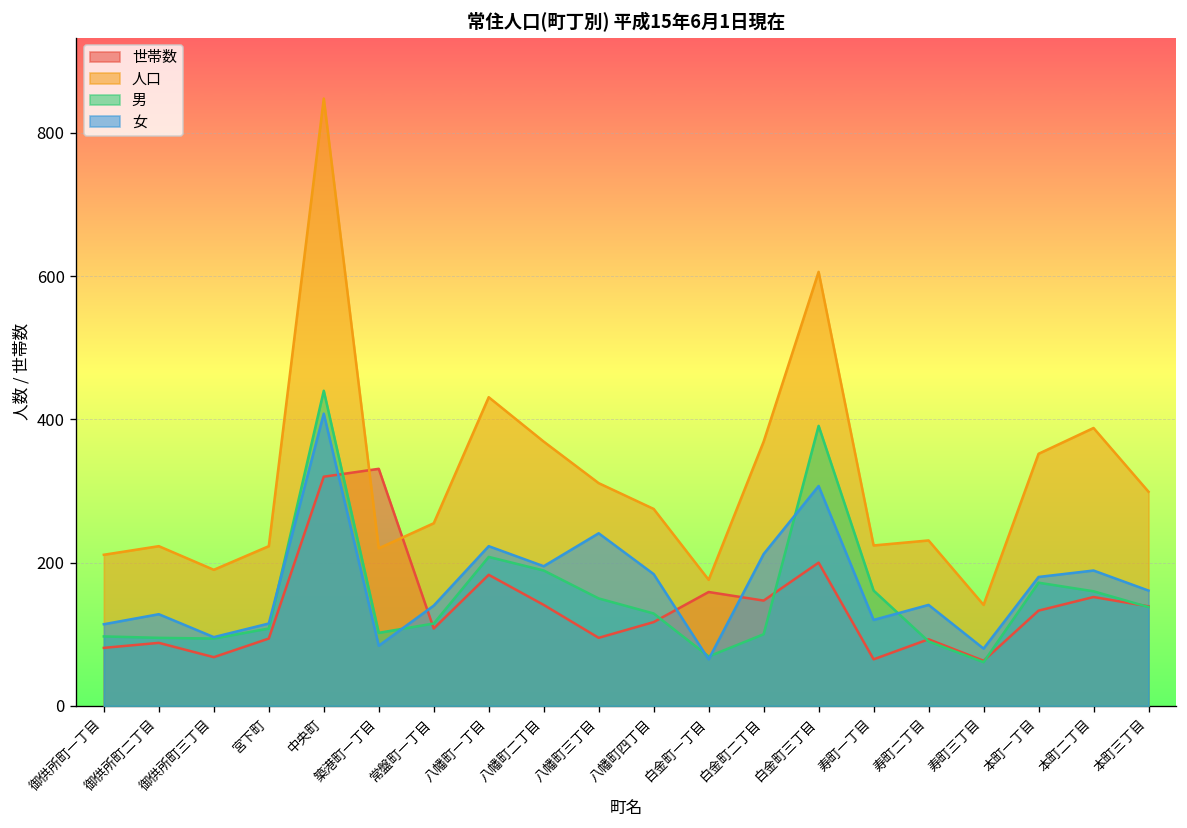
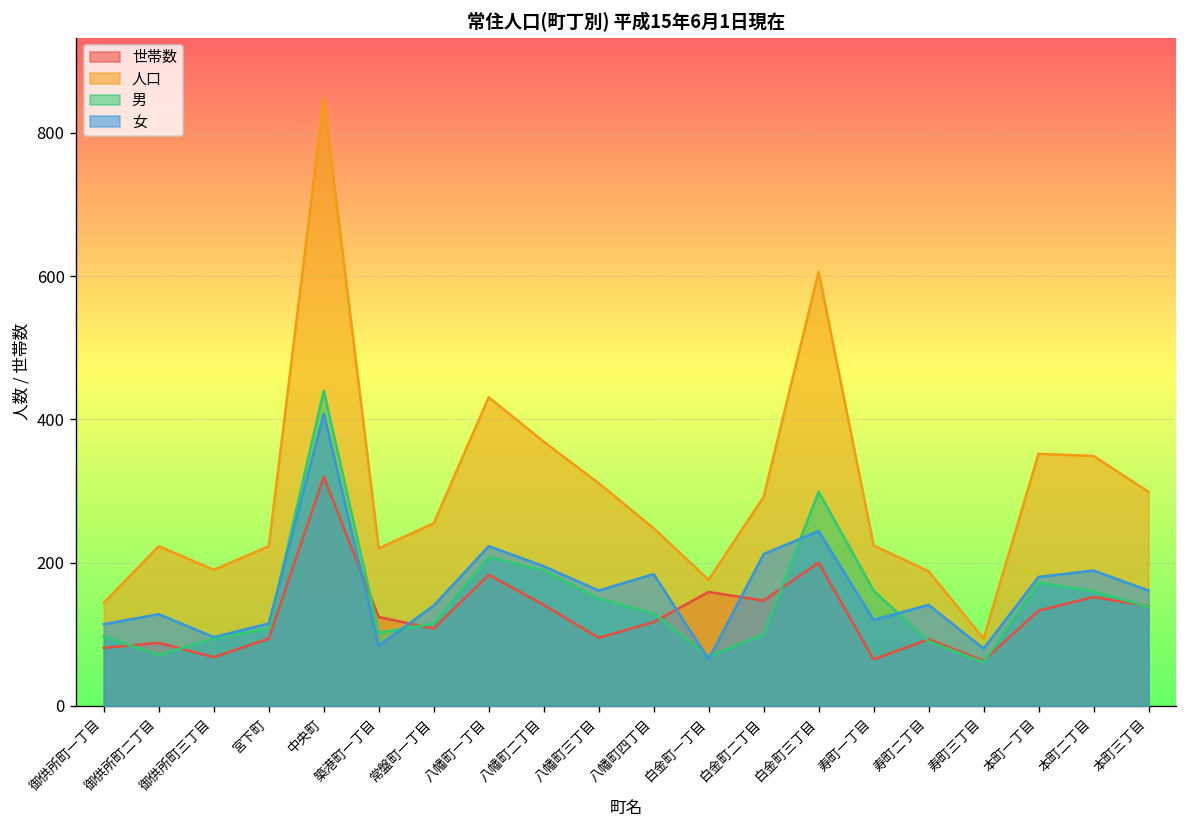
  {
    "世帯数": {
      "御供所町一丁目": 80,
      "御供所町二丁目": 90,
      "御供所町三丁目": 70,
      "宮下町": 90,
      "中央町": 320,
-     "築港町一丁目": 330,
+     "築港町一丁目": 120,
      "常盤町一丁目": 110,
      "八幡町一丁目": 180,
      "八幡町二丁目": 140,
      "八幡町三丁目": 100,
      "八幡町四丁目": 120,
      "白金町一丁目": 160,
      "白金町二丁目": 150,
      "白金町三丁目": 200,
      "寿町一丁目": 70,
      "本町一丁目": 130,
      "本町二丁目": 150
    },
    "人口": {
-     "御供所町一丁目": 210,
+     "御供所町一丁目": 140,
      "御供所町二丁目": 220,
      "御供所町三丁目": 190,
      "宮下町": 220,
      "中央町": 850,
      "築港町一丁目": 220,
      "常盤町一丁目": 260,
      "八幡町一丁目": 430,
      "八幡町二丁目": 370,
      "八幡町三丁目": 310,
-     "八幡町四丁目": 280,
+     "八幡町四丁目": 250,
      "白金町一丁目": 180,
-     "白金町二丁目": 370,
+     "白金町二丁目": 290,
      "白金町三丁目": 610,
      "寿町一丁目": 220,
-     "寿町二丁目": 230,
-     "寿町三丁目": 140,
+     "寿町二丁目": 190,
+     "寿町三丁目": 90,
      "本町一丁目": 350,
-     "本町二丁目": 390,
+     "本町二丁目": 350,
      "本町三丁目": 300
    },
    "男": {
      "御供所町一丁目": 100,
-     "御供所町二丁目": 100,
+     "御供所町二丁目": 70,
      "宮下町": 110,
      "中央町": 440,
      "築港町一丁目": 100,
      "常盤町一丁目": 120,
      "八幡町一丁目": 210,
      "八幡町二丁目": 190,
      "八幡町三丁目": 150,
      "八幡町四丁目": 130,
      "白金町二丁目": 100,
-     "白金町三丁目": 390,
+     "白金町三丁目": 300,
      "寿町一丁目": 160,
      "本町一丁目": 170,
      "本町二丁目": 160
    },
    "女": {
      "御供所町一丁目": 110,
      "御供所町二丁目": 130,
      "宮下町": 120,
      "中央町": 410,
      "築港町一丁目": 80,
      "常盤町一丁目": 140,
      "八幡町一丁目": 220,
      "八幡町二丁目": 200,
-     "八幡町三丁目": 240,
+     "八幡町三丁目": 160,
      "八幡町四丁目": 180,
      "白金町二丁目": 210,
-     "白金町三丁目": 310,
+     "白金町三丁目": 240,
      "寿町一丁目": 120,
      "寿町二丁目": 140,
      "寿町三丁目": 80,
      "本町一丁目": 180,
      "本町二丁目": 190,
      "本町三丁目": 160
    }
  }
